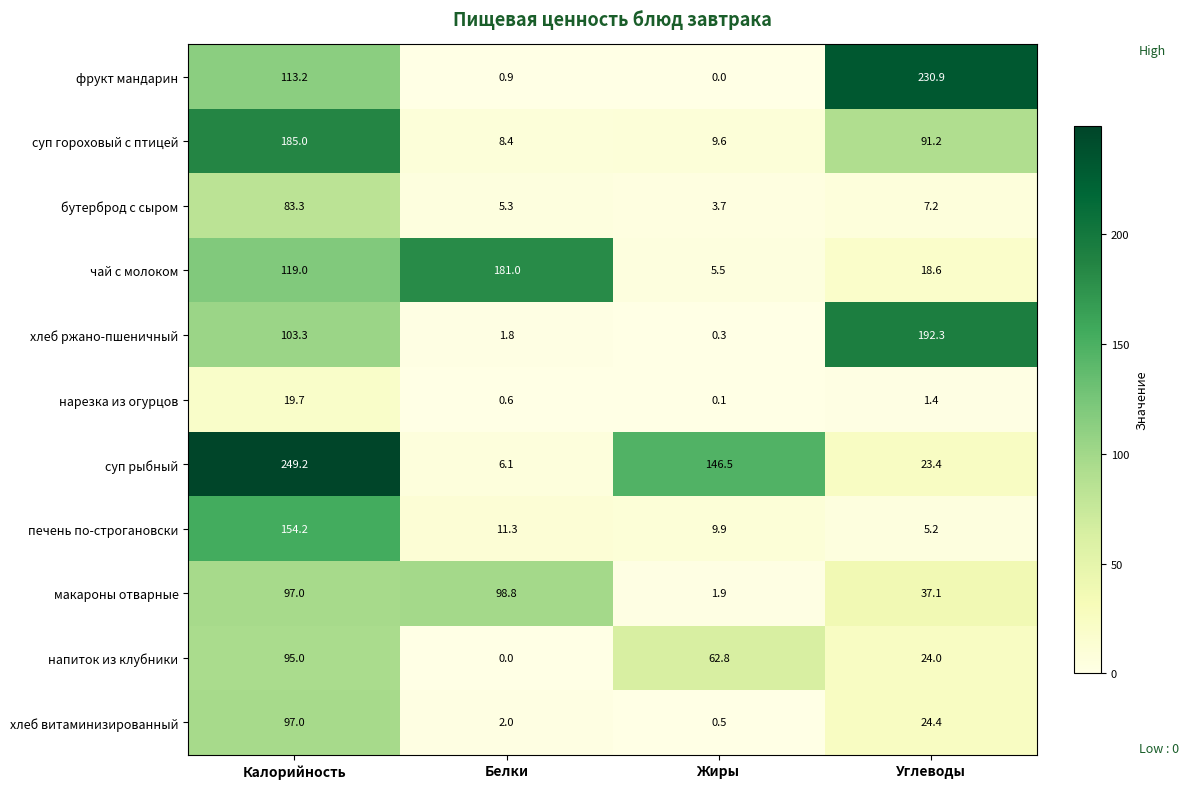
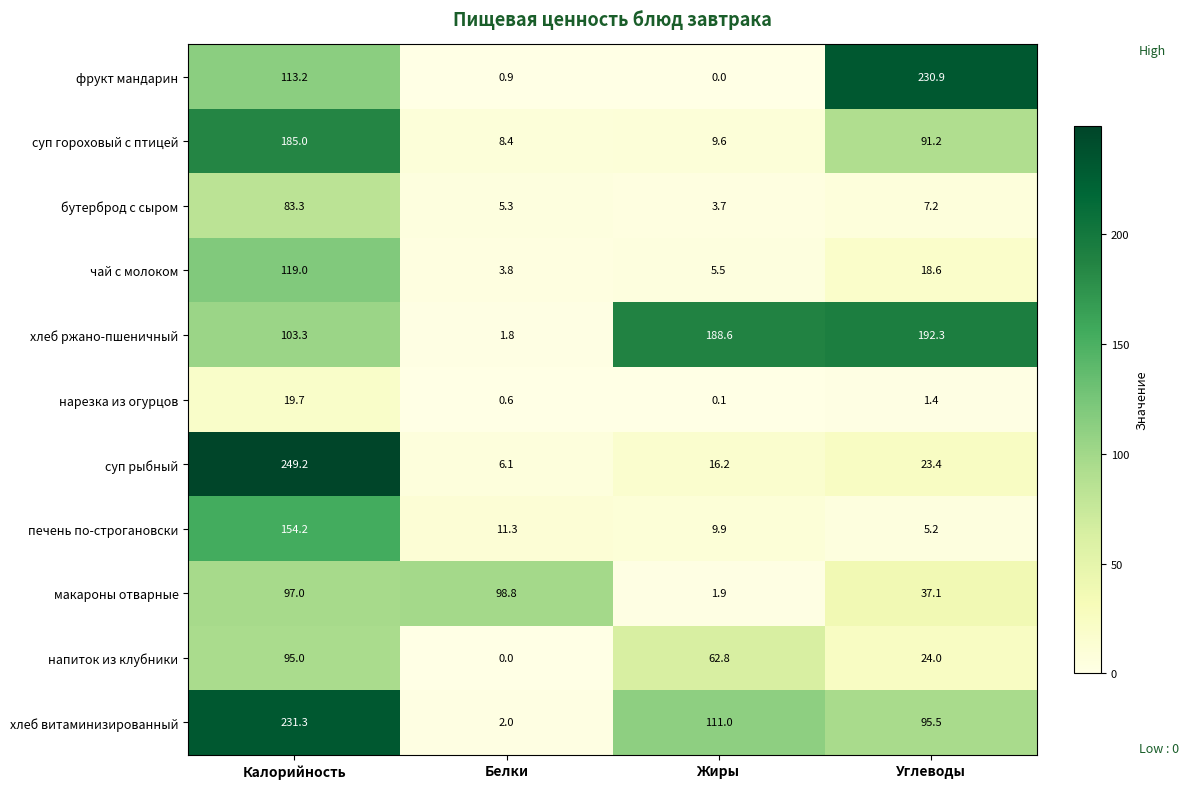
  {
    "фрукт мандарин": {
      "Калорийность": 113.2,
      "Белки": 0.9,
      "Жиры": 0.0,
      "Углеводы": 230.9
    },
    "суп гороховый с птицей": {
      "Калорийность": 185.0,
      "Белки": 8.4,
      "Жиры": 9.6,
      "Углеводы": 91.2
    },
    "бутерброд с сыром": {
      "Калорийность": 83.3,
      "Белки": 5.3,
      "Жиры": 3.7,
      "Углеводы": 7.2
    },
    "чай с молоком": {
      "Калорийность": 119.0,
-     "Белки": 181.0,
+     "Белки": 3.8,
      "Жиры": 5.5,
      "Углеводы": 18.6
    },
    "хлеб ржано-пшеничный": {
      "Калорийность": 103.3,
      "Белки": 1.8,
-     "Жиры": 0.3,
+     "Жиры": 188.6,
      "Углеводы": 192.3
    },
    "нарезка из огурцов": {
      "Калорийность": 19.7,
      "Белки": 0.6,
      "Жиры": 0.1,
      "Углеводы": 1.4
    },
    "суп рыбный": {
      "Калорийность": 249.2,
      "Белки": 6.1,
-     "Жиры": 146.5,
+     "Жиры": 16.2,
      "Углеводы": 23.4
    },
    "печень по-строгановски": {
      "Калорийность": 154.2,
      "Белки": 11.3,
      "Жиры": 9.9,
      "Углеводы": 5.2
    },
    "макароны отварные": {
      "Калорийность": 97.0,
      "Белки": 98.8,
      "Жиры": 1.9,
      "Углеводы": 37.1
    },
    "напиток из клубники": {
      "Калорийность": 95.0,
      "Белки": 0.0,
      "Жиры": 62.8,
      "Углеводы": 24.0
    },
    "хлеб витаминизированный": {
-     "Калорийность": 97.0,
+     "Калорийность": 231.3,
      "Белки": 2.0,
-     "Жиры": 0.5,
-     "Углеводы": 24.4
+     "Жиры": 111.0,
+     "Углеводы": 95.5
    }
  }
